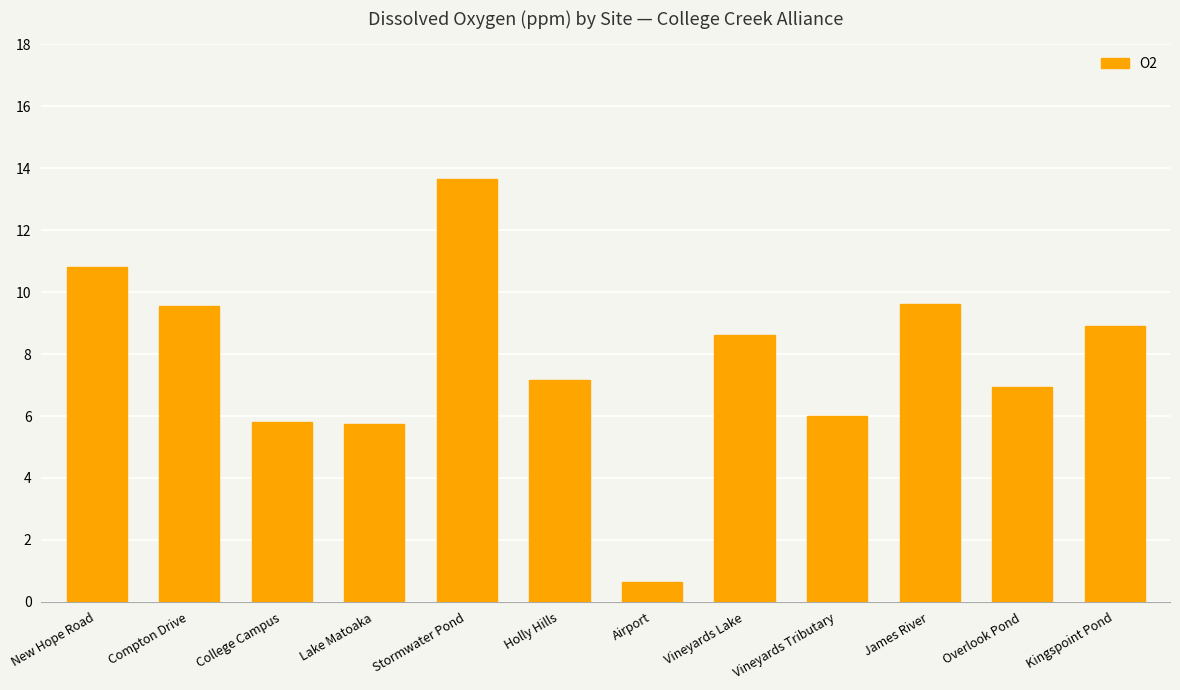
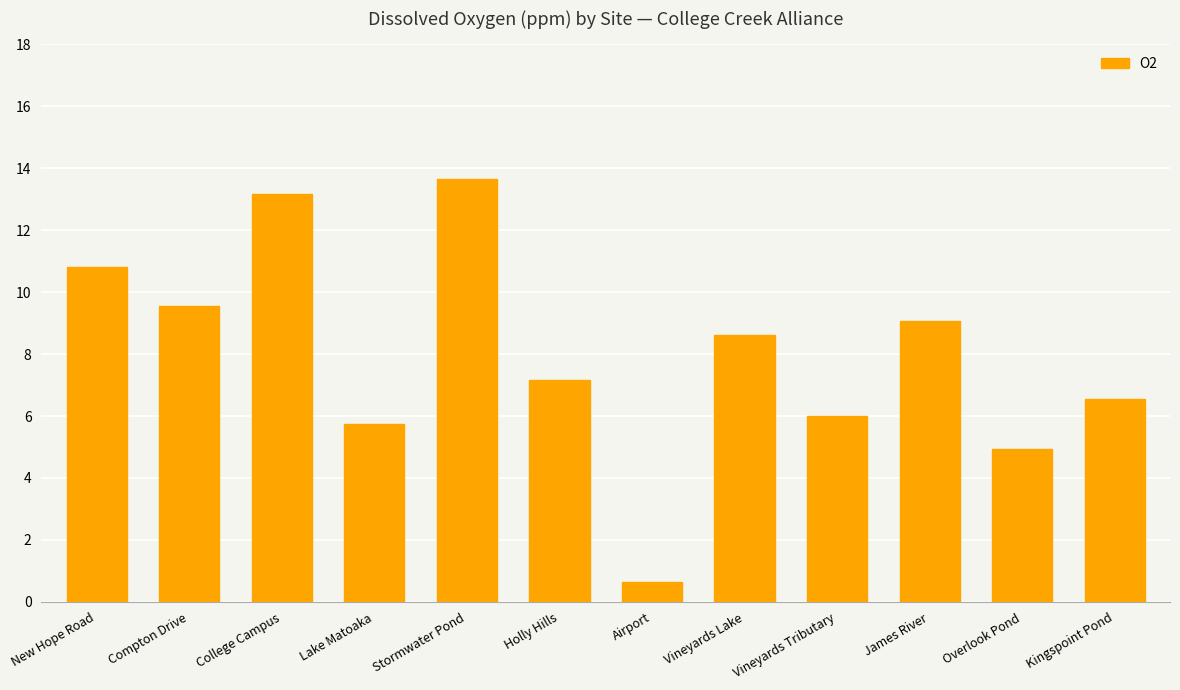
  {
    "New Hope Road": 10.8,
    "Compton Drive": 9.5,
-   "College Campus": 5.8,
+   "College Campus": 13.2,
    "Lake Matoaka": 5.7,
    "Stormwater Pond": 13.7,
    "Holly Hills": 7.2,
    "Airport": 0.6,
    "Vineyards Lake": 8.6,
    "Vineyards Tributary": 6.0,
-   "James River": 9.6,
-   "Overlook Pond": 6.9,
-   "Kingspoint Pond": 8.9
+   "James River": 9.1,
+   "Overlook Pond": 4.9,
+   "Kingspoint Pond": 6.5
  }
